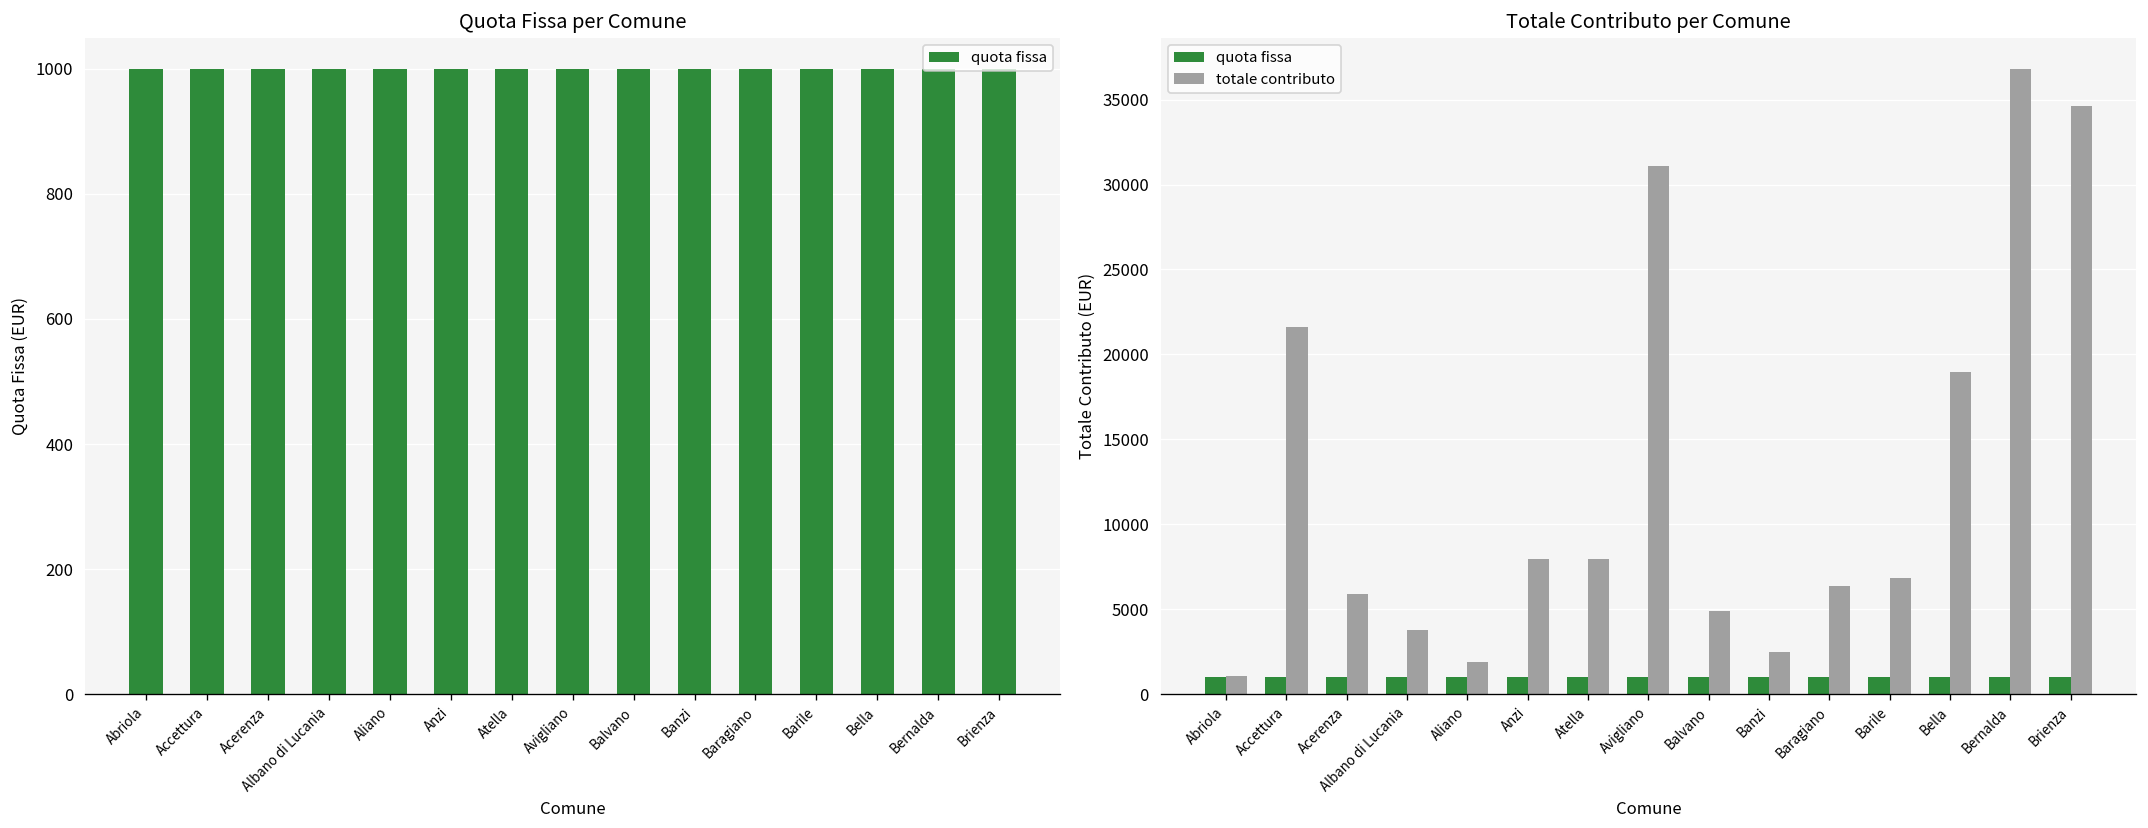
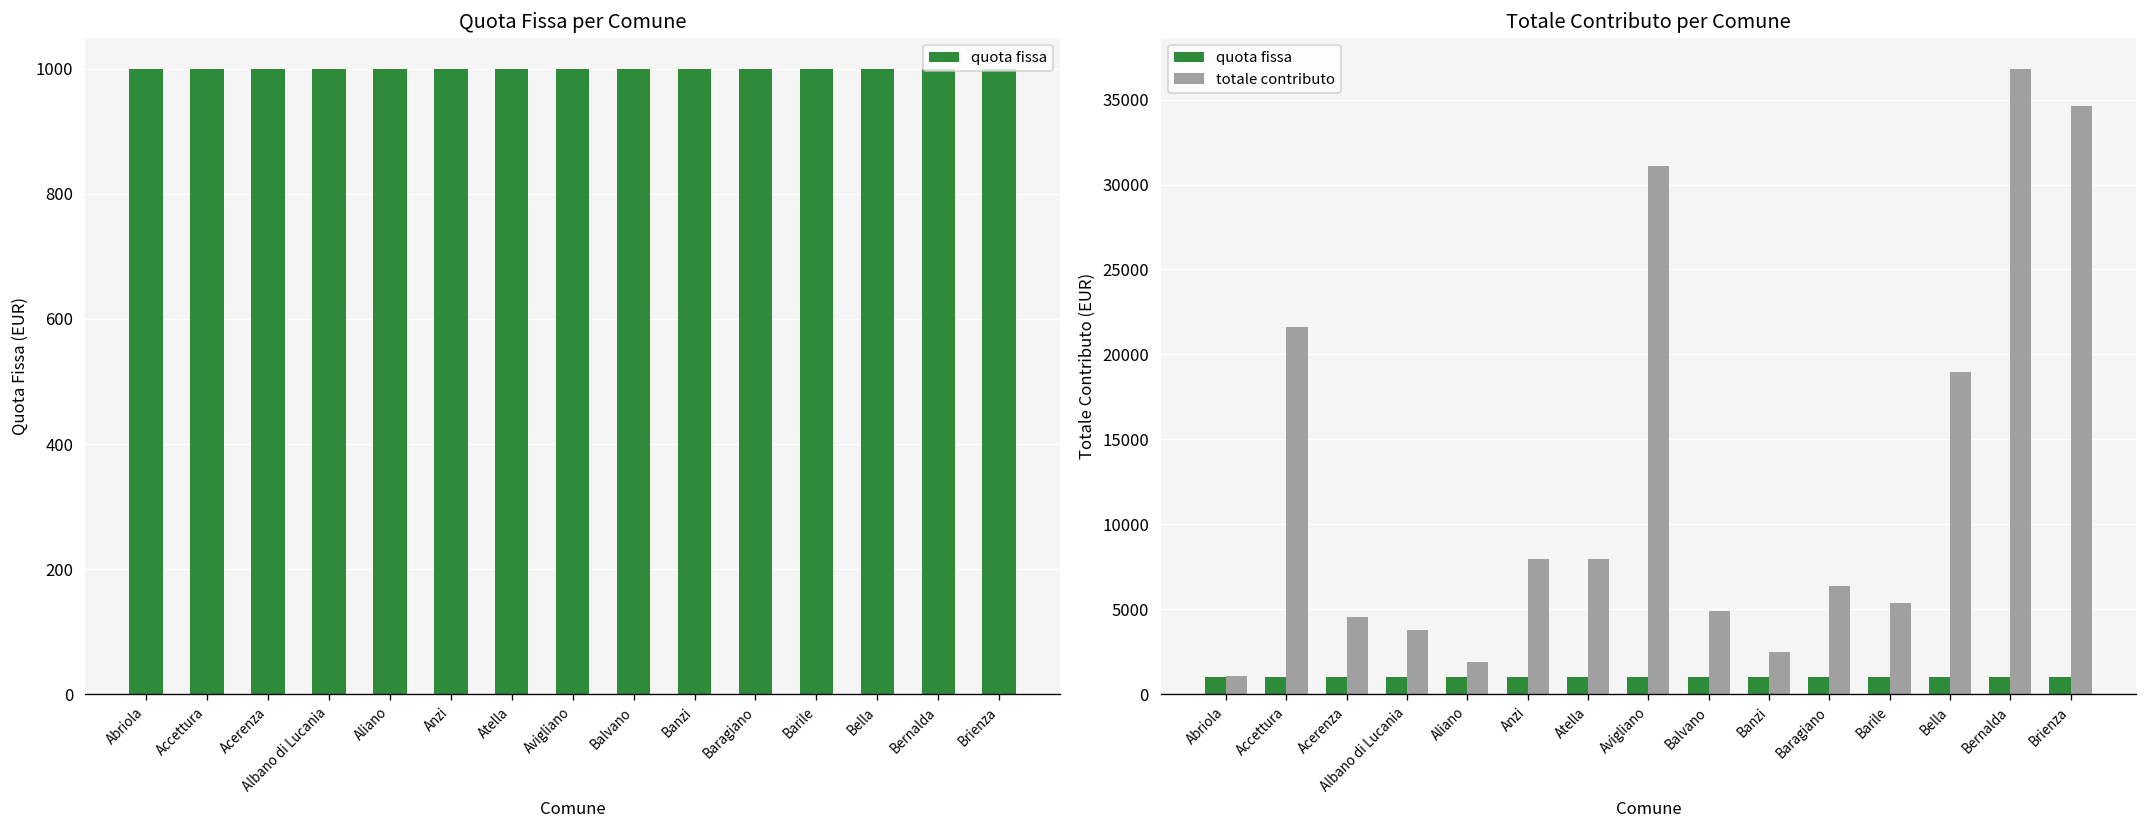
  {
    "Quota Fissa per Comune": {
      "Abriola": 1000,
      "Accettura": 1000,
      "Acerenza": 1000,
      "Albano di Lucania": 1000,
      "Aliano": 1000,
      "Anzi": 1000,
      "Atella": 1000,
      "Avigliano": 1000,
      "Balvano": 1000,
      "Banzi": 1000,
      "Baragiano": 1000,
      "Barile": 1000,
      "Bella": 1000
    },
    "Totale Contributo per Comune": {
      "quota fissa": {
        "Abriola": 1000,
        "Accettura": 1000,
        "Acerenza": 1000,
        "Albano di Lucania": 1000,
        "Aliano": 1000,
        "Anzi": 1000,
        "Atella": 1000,
        "Avigliano": 1000,
        "Balvano": 1000,
        "Banzi": 1000,
        "Baragiano": 1000,
        "Barile": 1000,
        "Bella": 1000,
        "Bernalda": 1000,
        "Brienza": 1000
      },
      "totale contributo": {
        "Abriola": 1100,
        "Accettura": 21600,
-       "Acerenza": 5900,
+       "Acerenza": 4500,
        "Albano di Lucania": 3700,
        "Aliano": 1900,
        "Anzi": 8000,
        "Atella": 8000,
        "Avigliano": 31100,
        "Balvano": 4900,
        "Banzi": 2500,
        "Baragiano": 6400,
-       "Barile": 6800,
+       "Barile": 5300,
        "Bella": 19000,
        "Bernalda": 36800,
        "Brienza": 34600
      }
    }
  }
